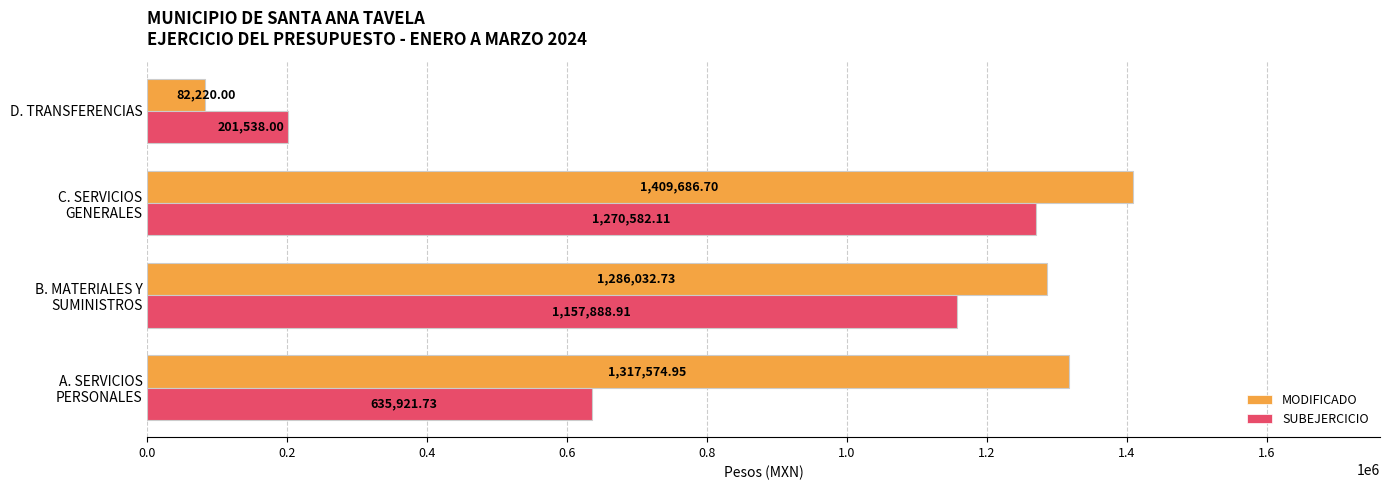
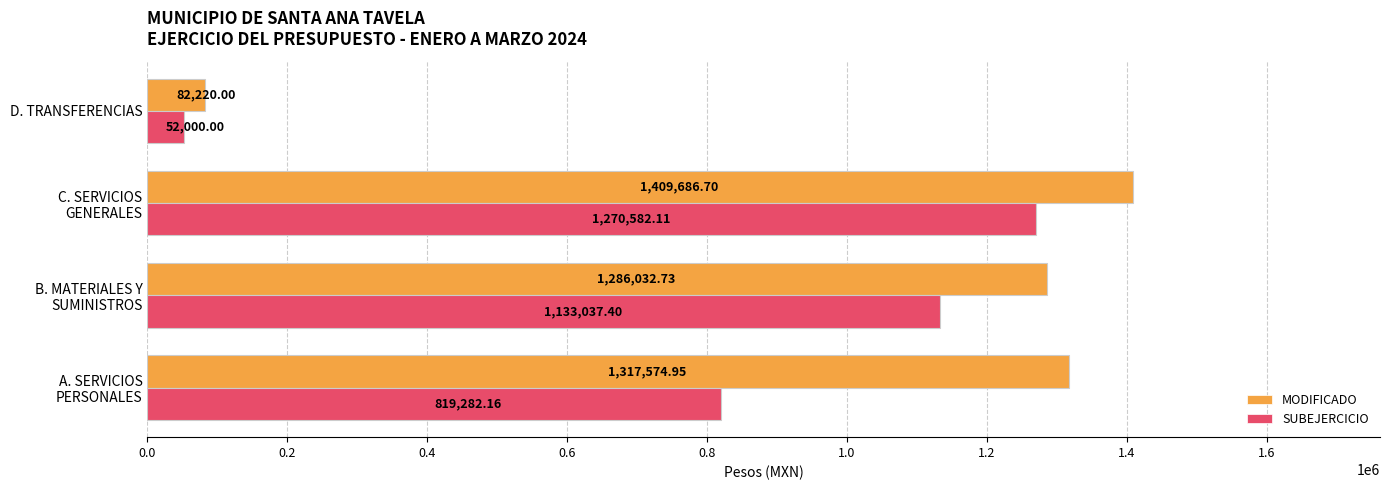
  {
    "MODIFICADO": {
      "D. TRANSFERENCIAS": "82,220.00",
      "C. SERVICIOS GENERALES": "1,409,686.70",
      "B. MATERIALES Y SUMINISTROS": "1,286,032.73",
      "A. SERVICIOS PERSONALES": "1,317,574.95"
    },
    "SUBEJERCICIO": {
-     "D. TRANSFERENCIAS": "201,538.00",
+     "D. TRANSFERENCIAS": "52,000.00",
      "C. SERVICIOS GENERALES": "1,270,582.11",
-     "B. MATERIALES Y SUMINISTROS": "1,157,888.91",
-     "A. SERVICIOS PERSONALES": "635,921.73"
+     "B. MATERIALES Y SUMINISTROS": "1,133,037.40",
+     "A. SERVICIOS PERSONALES": "819,282.16"
    }
  }
